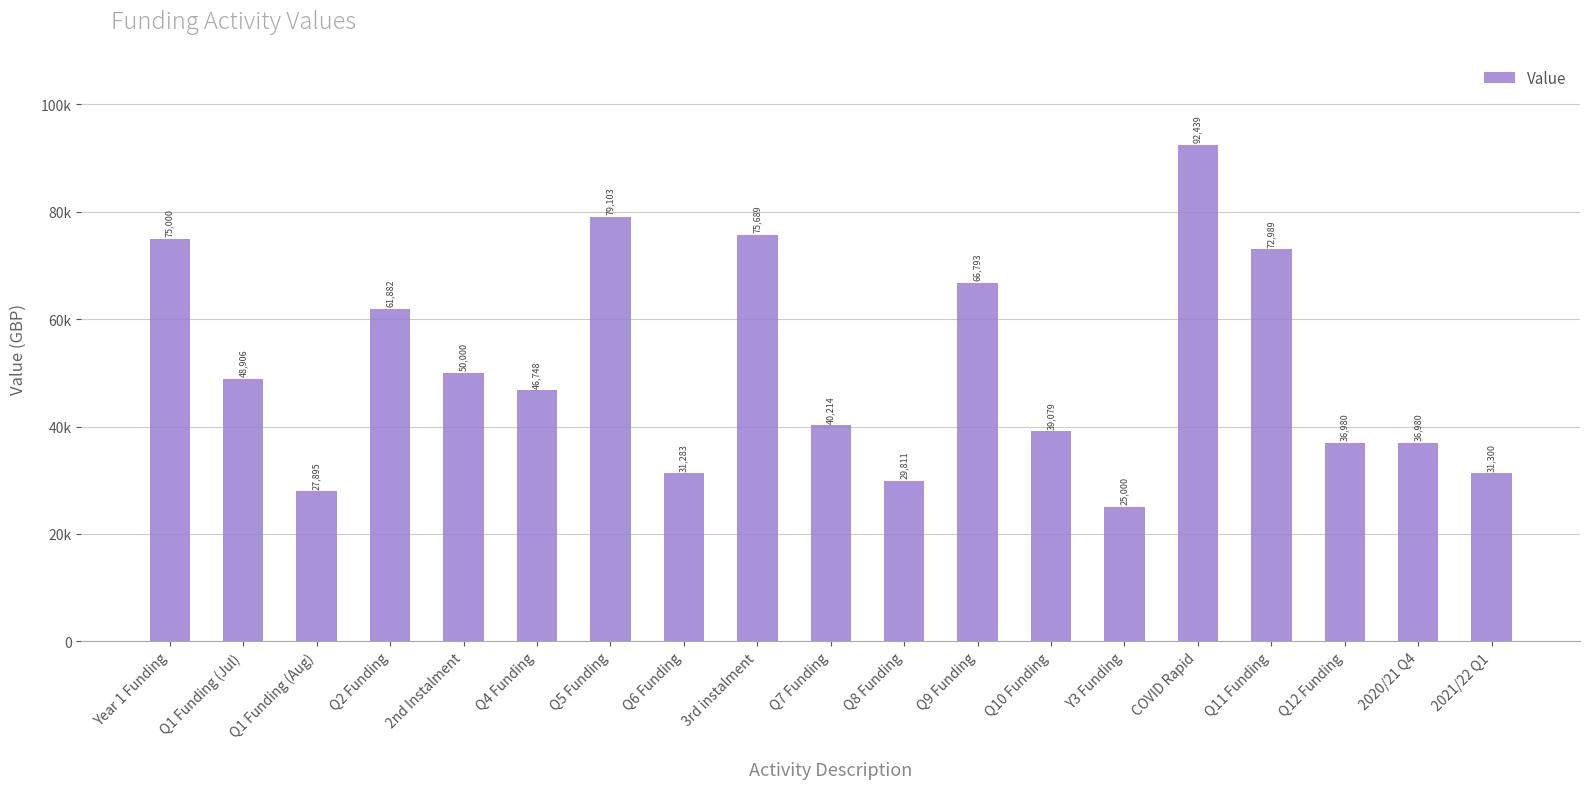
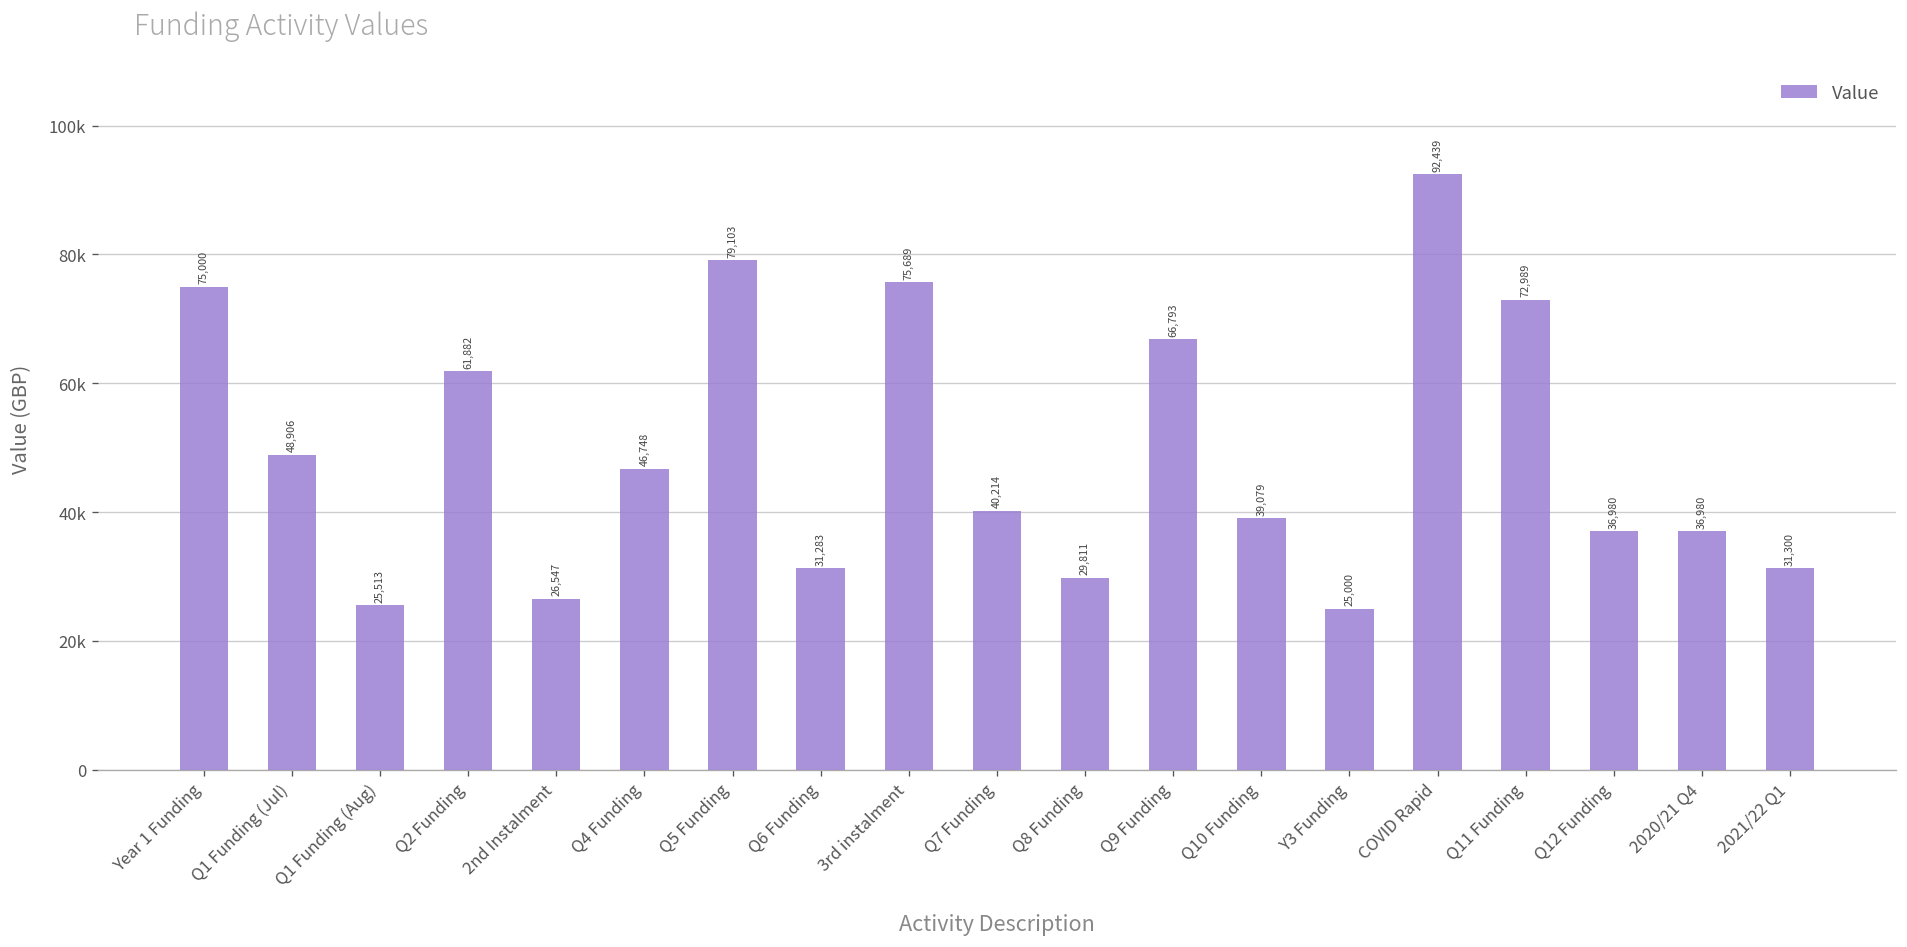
  {
    "Year 1 Funding": "75,000",
    "Q1 Funding (Jul)": "48,906",
-   "Q1 Funding (Aug)": "27,895",
+   "Q1 Funding (Aug)": "25,513",
    "Q2 Funding": "61,882",
-   "2nd Instalment": "50,000",
+   "2nd Instalment": "26,547",
    "Q4 Funding": "46,748",
    "Q5 Funding": "79,103",
    "Q6 Funding": "31,283",
    "3rd instalment": "75,689",
    "Q7 Funding": "40,214",
    "Q8 Funding": "29,811",
    "Q9 Funding": "66,793",
    "Q10 Funding": "39,079",
    "Y3 Funding": "25,000",
    "COVID Rapid": "92,439",
    "Q11 Funding": "72,989",
    "Q12 Funding": "36,980",
    "2020/21 Q4": "36,980",
    "2021/22 Q1": "31,300"
  }
